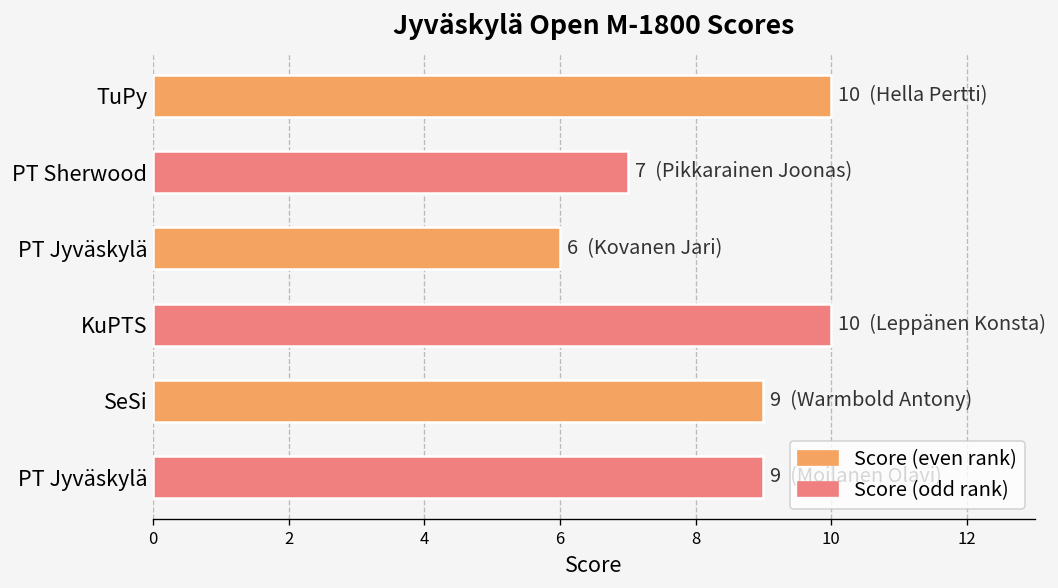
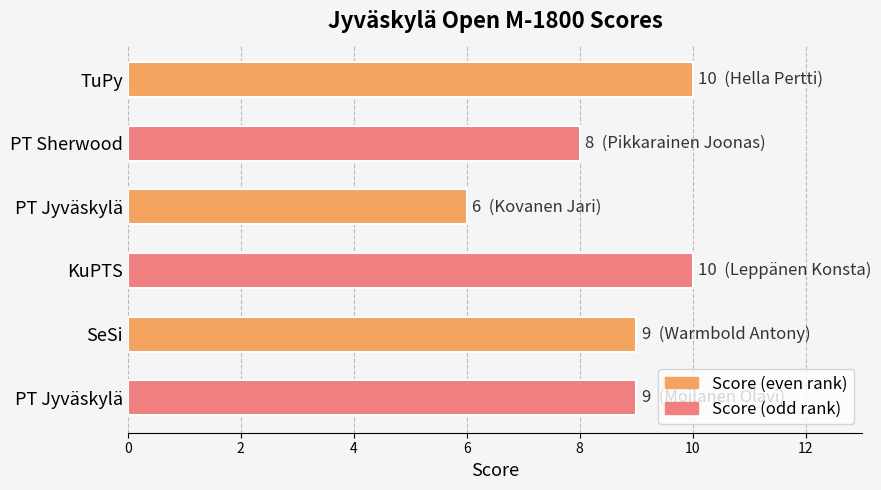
  {
    "TuPy": 10,
-   "PT Sherwood": 7,
+   "PT Sherwood": 8,
    "KuPTS": 10,
    "SeSi": 9
  }
